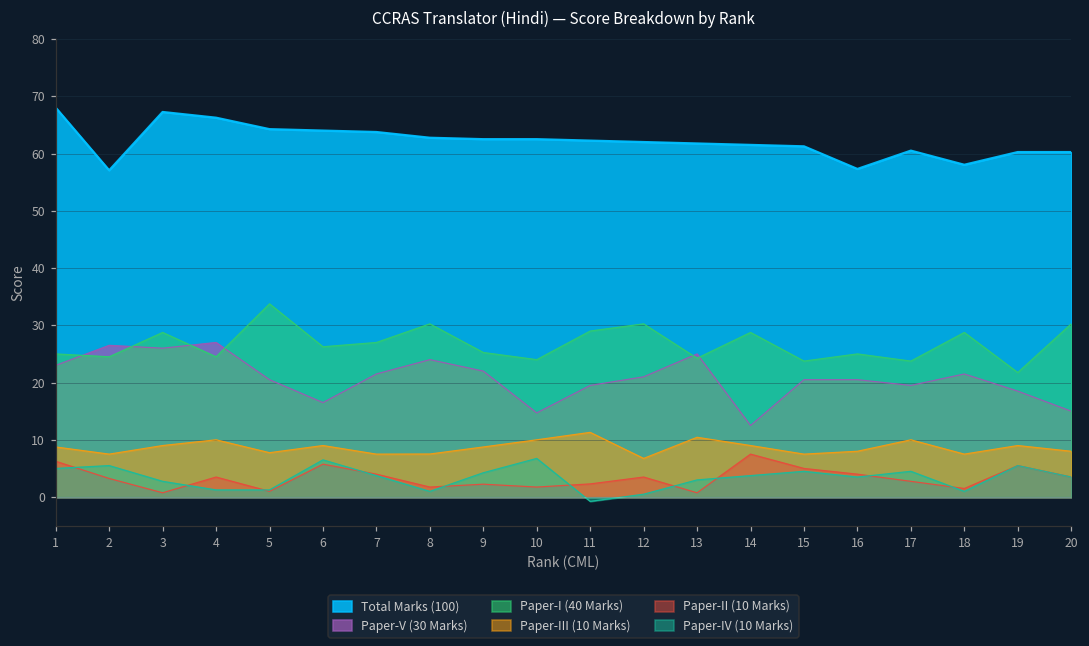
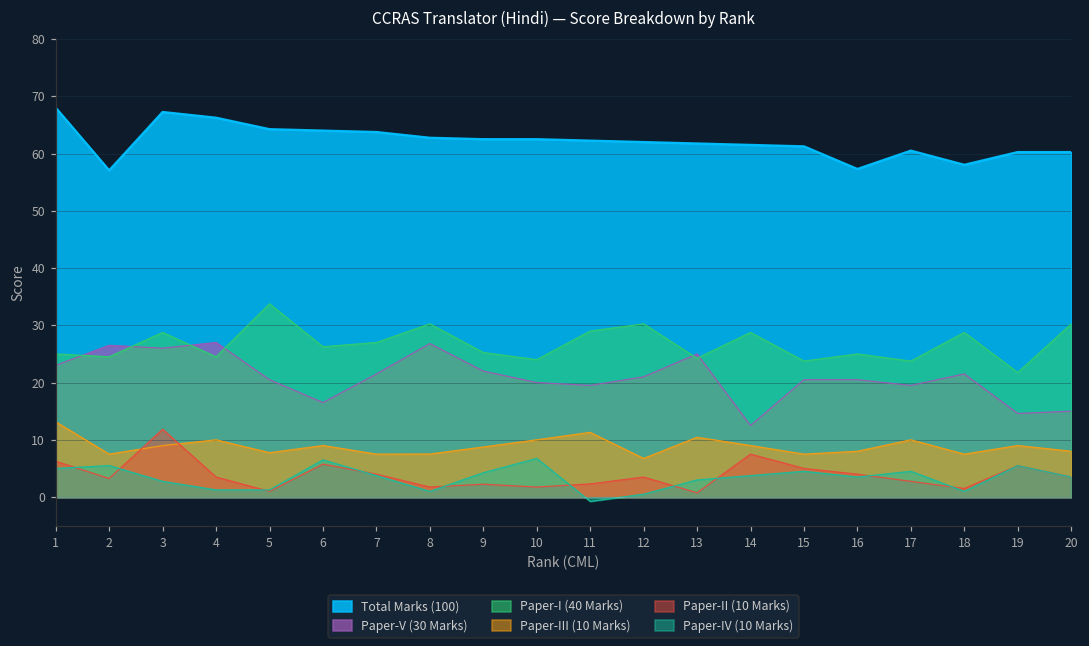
  {
    "Total Marks (100)": {
      "1": 68,
      "2": 57,
      "3": 67,
      "4": 66,
      "5": 64,
      "6": 64,
      "7": 64,
      "8": 63,
      "9": 63,
      "10": 63,
      "11": 62,
      "12": 62,
      "13": 62,
      "14": 62,
      "15": 61,
      "16": 57,
      "17": 61,
      "18": 58,
      "19": 60,
      "20": 60
    },
    "Paper-V (30 Marks)": {
      "1": 23,
      "2": 27,
      "3": 26,
      "4": 27,
      "5": 21,
      "6": 17,
      "7": 22,
-     "8": 24,
+     "8": 27,
      "9": 22,
-     "10": 15,
+     "10": 20,
      "11": 20,
      "12": 21,
      "13": 25,
      "14": 13,
      "15": 21,
      "16": 21,
      "17": 20,
      "18": 22,
-     "19": 19,
+     "19": 15,
      "20": 15
    },
    "Paper-III (10 Marks)": {
-     "1": 9,
+     "1": 13,
      "2": 8,
      "3": 9,
      "4": 10,
      "5": 8,
      "6": 9,
      "7": 8,
      "8": 8,
      "9": 9,
      "10": 10,
      "11": 11,
      "12": 7,
      "13": 10,
      "14": 9,
      "15": 8,
      "16": 8,
      "17": 10,
      "18": 8,
      "19": 9,
      "20": 8
    },
    "Paper-II (10 Marks)": {
      "1": 6,
      "2": 3,
-     "3": 1,
+     "3": 12,
      "4": 4,
      "6": 6,
      "8": 2,
      "9": 2,
      "10": 2,
      "11": 2,
      "12": 4,
      "13": 1,
      "14": 8,
      "15": 5,
      "16": 4,
      "17": 3,
      "18": 2
    }
  }
